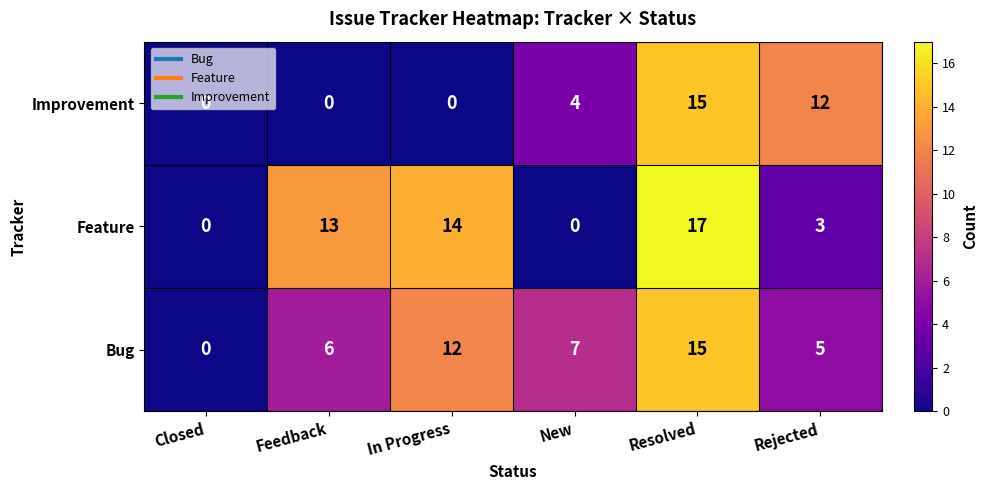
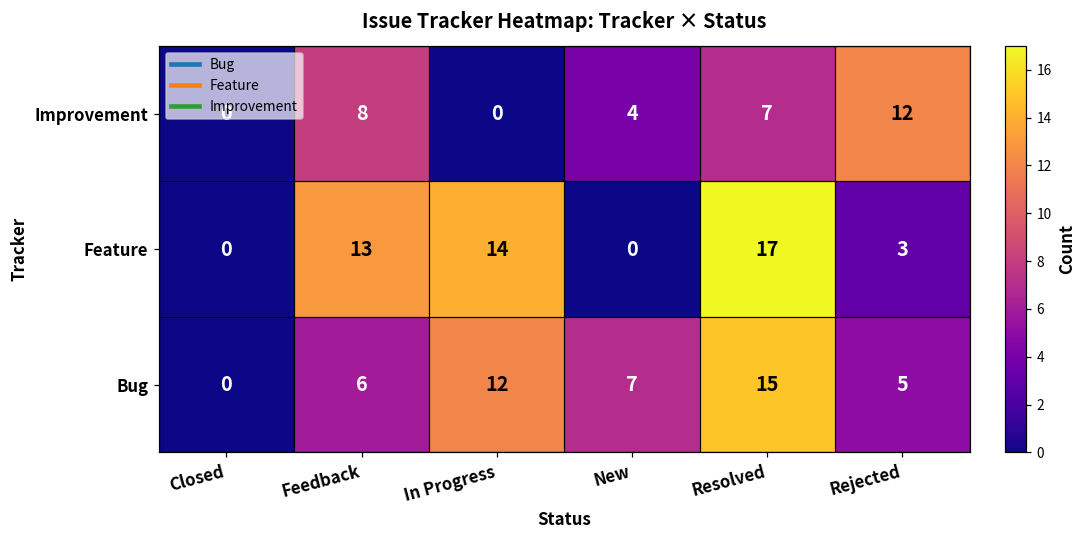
  {
    "Improvement": {
-     "Feedback": 0,
+     "Feedback": 8,
      "In Progress": 0,
      "New": 4,
-     "Resolved": 15,
+     "Resolved": 7,
      "Rejected": 12
    },
    "Feature": {
      "Closed": 0,
      "Feedback": 13,
      "In Progress": 14,
      "New": 0,
      "Resolved": 17,
      "Rejected": 3
    },
    "Bug": {
      "Closed": 0,
      "Feedback": 6,
      "In Progress": 12,
      "New": 7,
      "Resolved": 15,
      "Rejected": 5
    }
  }
